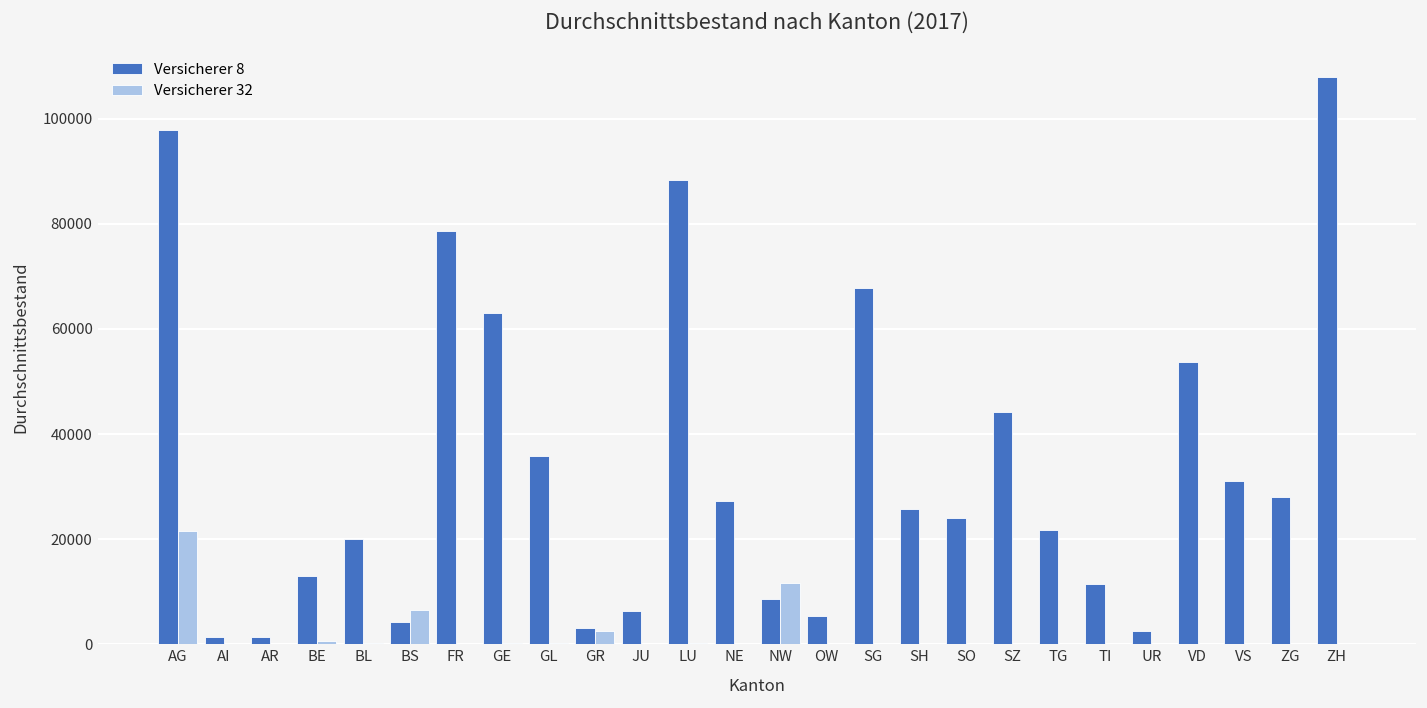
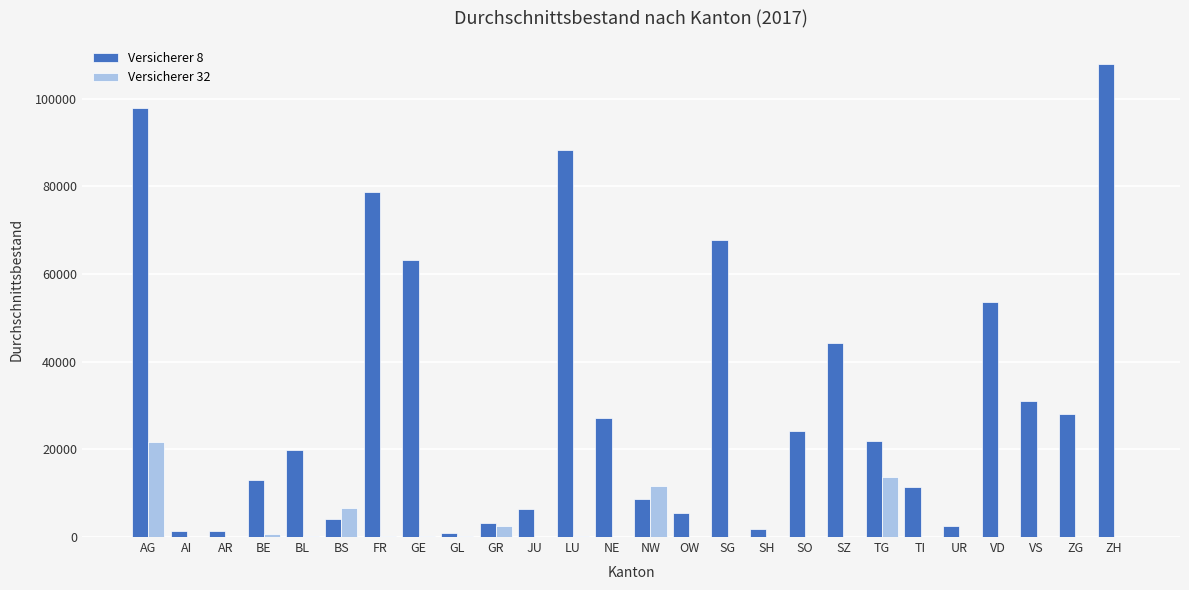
  {
    "Versicherer 8": {
      "AG": 98000,
      "AI": 1000,
      "AR": 1000,
      "BE": 13000,
      "BL": 20000,
      "BS": 4000,
      "FR": 79000,
      "GE": 63000,
-     "GL": 36000,
+     "GL": 1000,
      "GR": 3000,
      "JU": 6000,
      "LU": 88000,
      "NE": 27000,
      "NW": 9000,
      "OW": 5000,
      "SG": 68000,
-     "SH": 26000,
+     "SH": 2000,
      "SO": 24000,
      "SZ": 44000,
      "TG": 22000,
      "TI": 11000,
      "UR": 2000,
      "VD": 54000,
      "VS": 31000,
      "ZG": 28000,
      "ZH": 108000
    },
    "Versicherer 32": {
      "AG": 22000,
      "BE": 1000,
      "BS": 7000,
      "GR": 3000,
      "NW": 12000,
      "OW": 0,
      "SG": 0,
      "SH": 0,
      "SO": 0,
      "SZ": 0,
-     "TG": 0,
+     "TG": 14000,
      "TI": 0,
      "UR": 0,
      "VD": 0,
      "VS": 0,
      "ZG": 0,
      "ZH": 0
    }
  }
